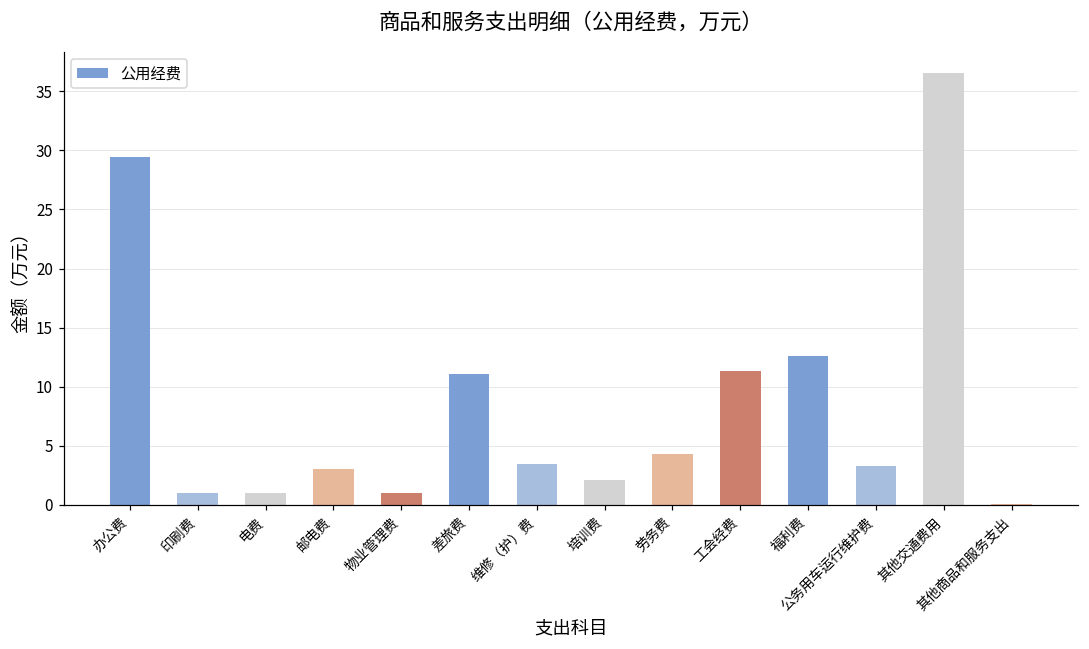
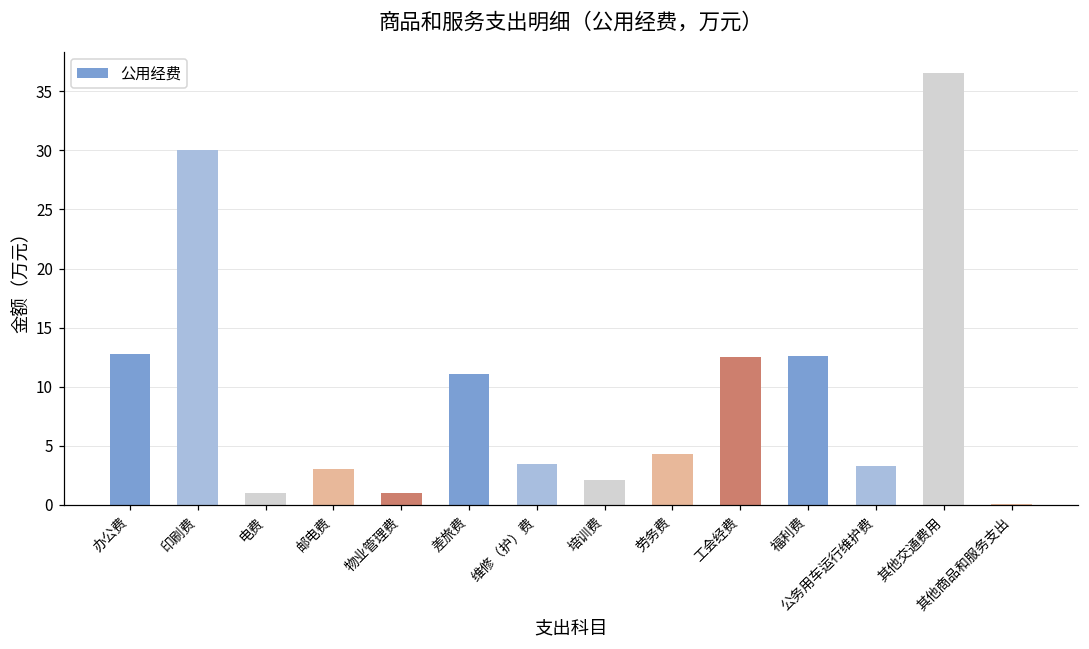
  {
-   "办公费": 29.4,
-   "印刷费": 1,
+   "办公费": 12.8,
+   "印刷费": 30,
    "电费": 1.0,
    "邮电费": 3.0,
    "物业管理费": 1.0,
    "差旅费": 11.1,
    "维修（护）费": 3.5,
    "培训费": 2.1,
    "劳务费": 4.3,
-   "工会经费": 11.4,
+   "工会经费": 12.5,
    "福利费": 12.6,
    "公务用车运行维护费": 3.3,
    "其他交通费用": 36.5
  }
